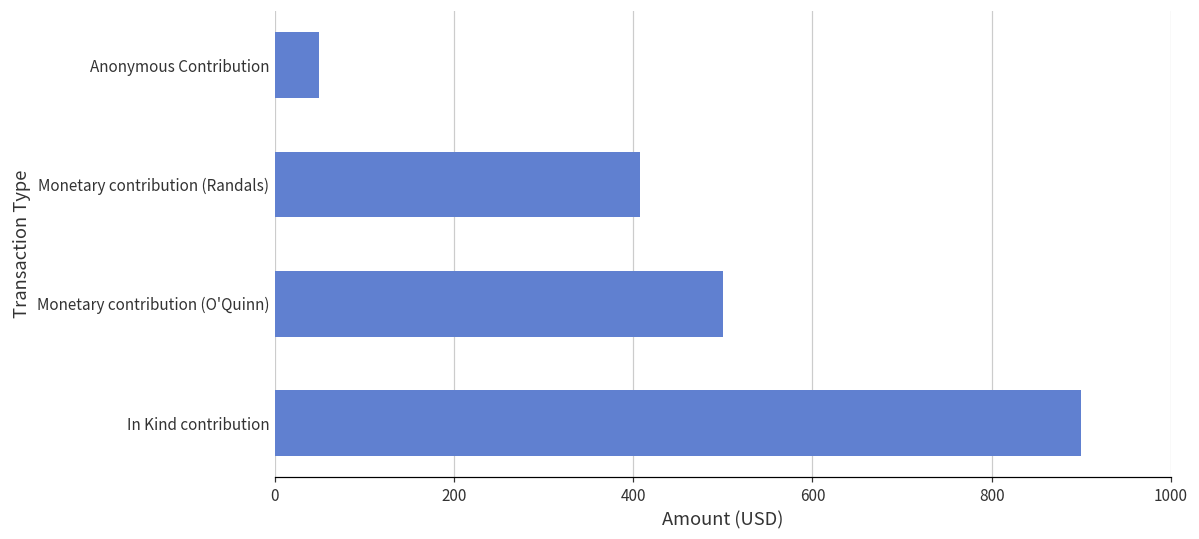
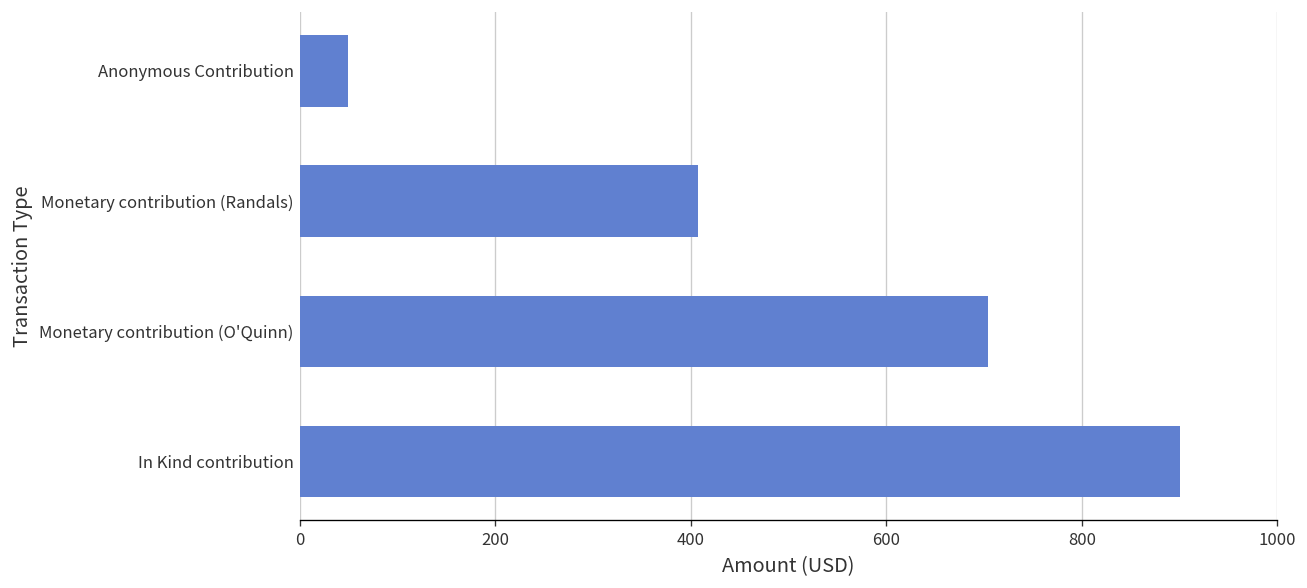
  {
    "Anonymous Contribution": 50,
    "Monetary contribution (Randals)": 410,
-   "Monetary contribution (O'Quinn)": 500,
+   "Monetary contribution (O'Quinn)": 700,
    "In Kind contribution": 900
  }
